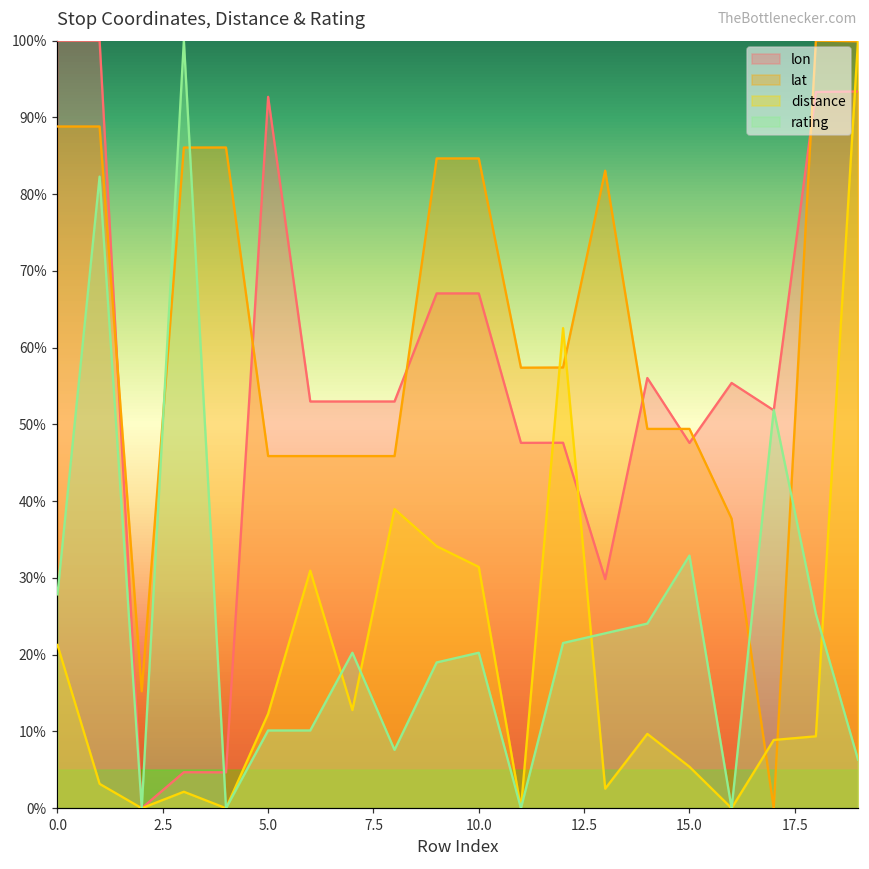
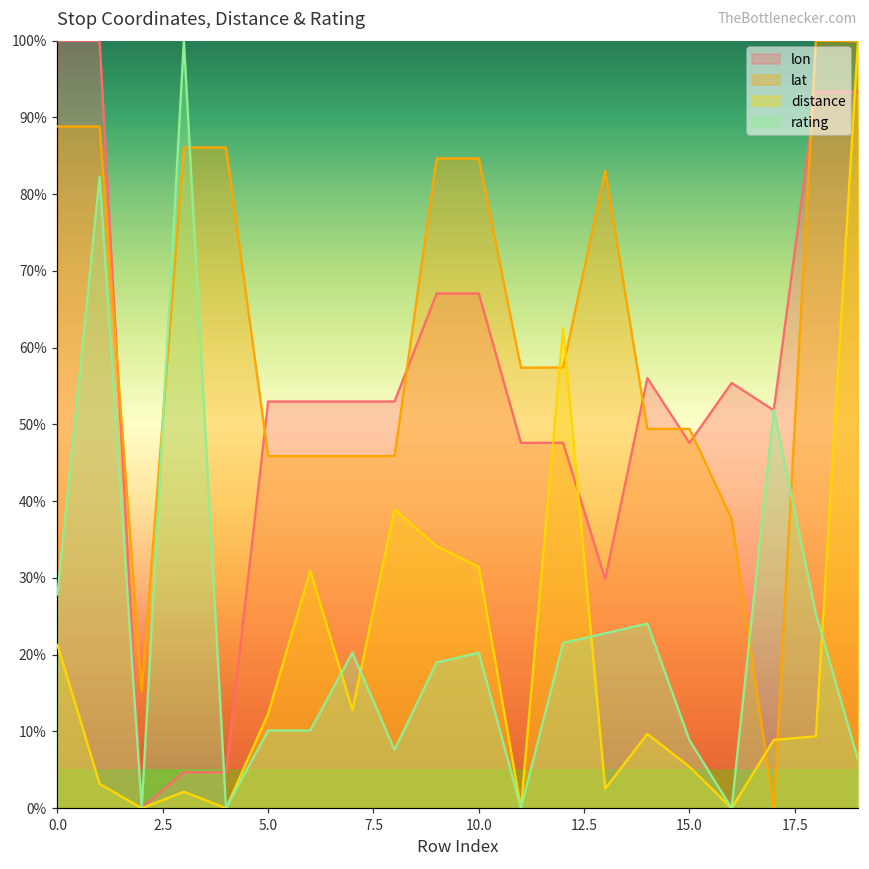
  {
    "lon": {
      "0.0": "100%",
-     "5.0": "93%",
+     "5.0": "53%",
      "10.0": "67%",
      "15.0": "48%"
    },
    "rating": {
      "0.0": "28%",
      "5.0": "10%",
      "10.0": "20%",
-     "15.0": "33%"
+     "15.0": "9%"
    }
  }
